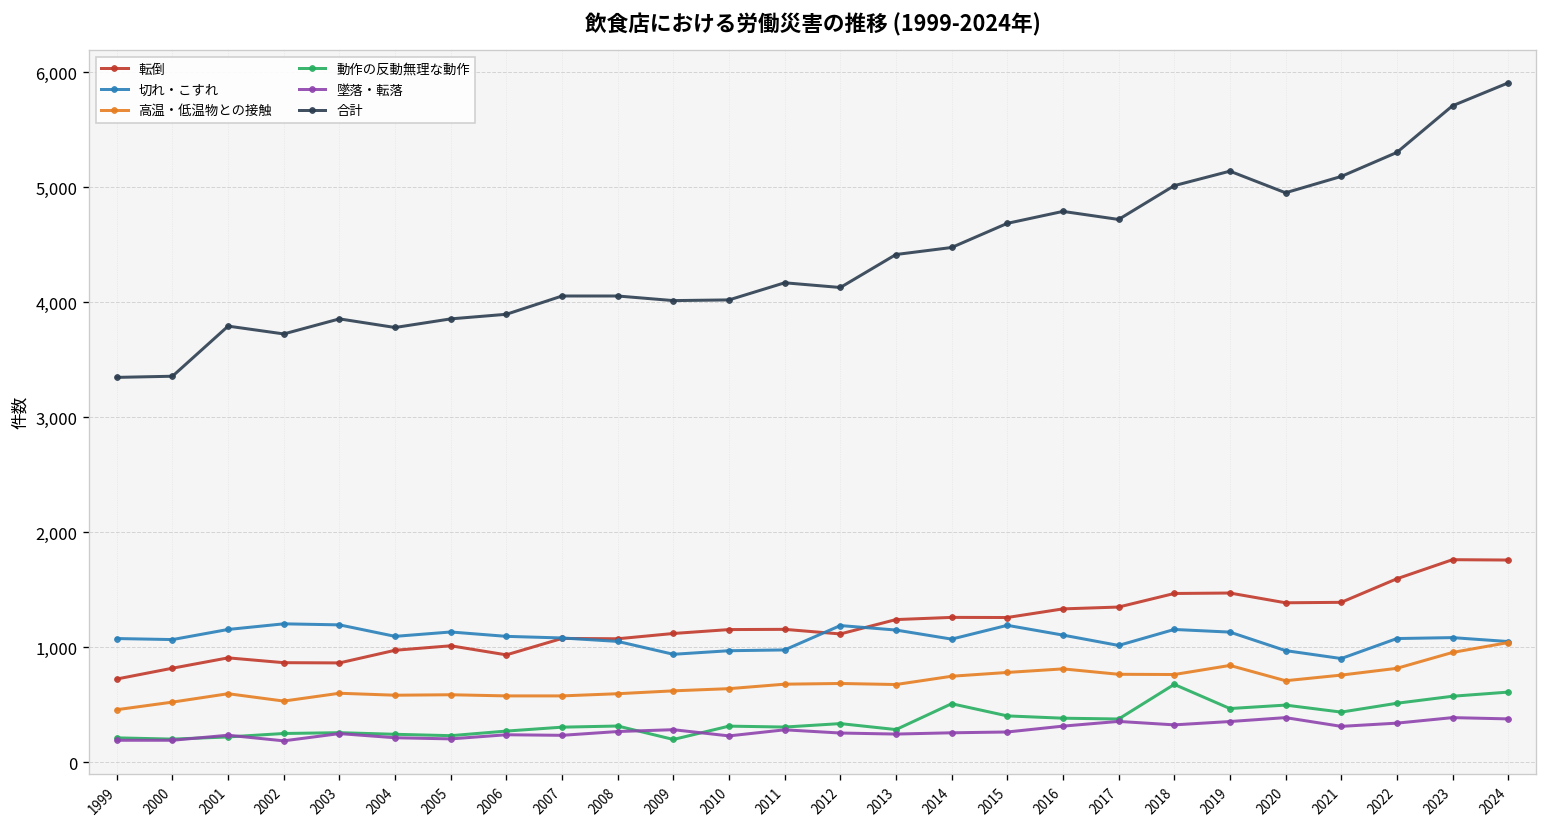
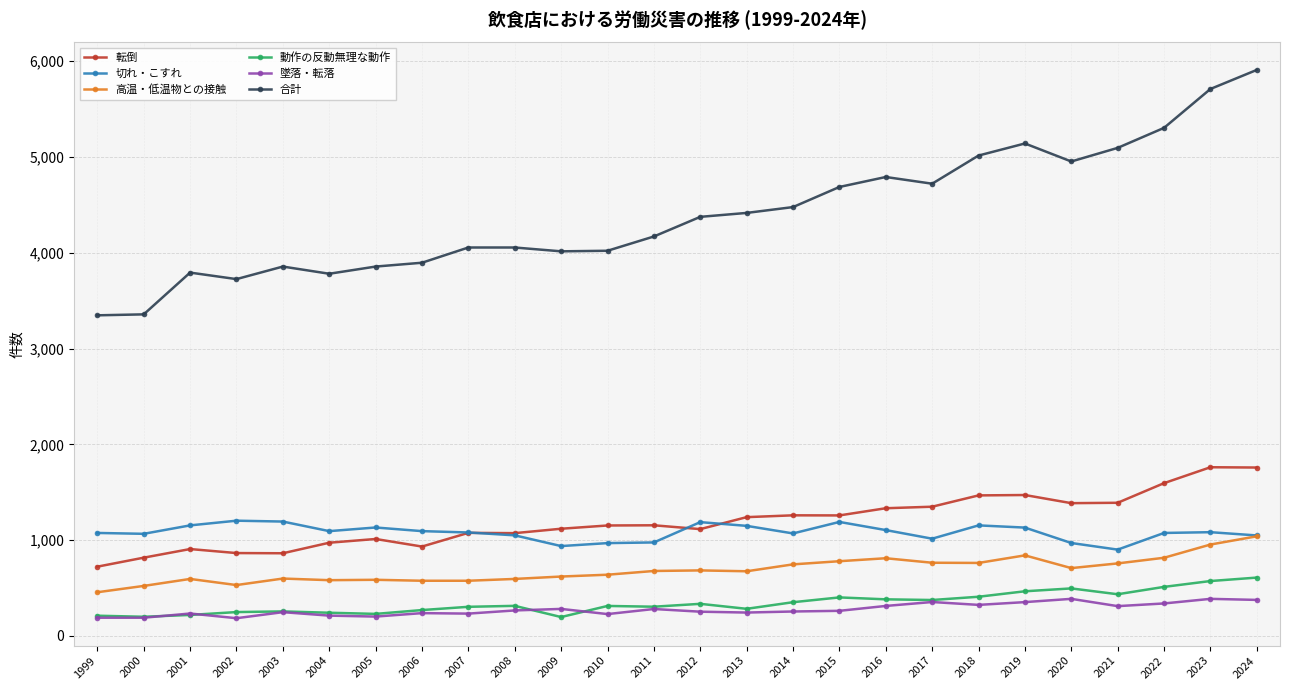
  {
    "転倒": {
      "1999": "700",
      "2000": "800",
      "2001": "900",
      "2002": "900",
      "2003": "900",
      "2004": "1,000",
      "2005": "1,000",
      "2006": "900",
      "2009": "1,100",
      "2010": "1,200",
      "2011": "1,200",
      "2012": "1,100",
      "2013": "1,200",
      "2014": "1,300",
      "2015": "1,300",
      "2016": "1,300",
      "2017": "1,300",
      "2018": "1,500",
      "2019": "1,500",
      "2020": "1,400",
      "2021": "1,400",
      "2022": "1,600",
      "2023": "1,800",
      "2024": "1,800"
    },
    "切れ・こすれ": {
      "1999": "1,100",
      "2000": "1,100",
      "2001": "1,200",
      "2002": "1,200",
      "2003": "1,200",
      "2004": "1,100",
      "2005": "1,100",
      "2006": "1,100",
      "2009": "900",
      "2010": "1,000",
      "2011": "1,000",
      "2012": "1,200",
      "2013": "1,100",
      "2014": "1,100",
      "2015": "1,200",
      "2016": "1,100",
      "2017": "1,000",
      "2018": "1,200",
      "2019": "1,100",
      "2020": "1,000",
      "2021": "900",
      "2022": "1,100",
      "2023": "1,100"
    },
    "高温・低温物との接触": {
      "1999": "500",
      "2000": "500",
      "2001": "600",
      "2002": "500",
      "2003": "600",
      "2004": "600",
      "2005": "600",
      "2006": "600",
      "2007": "600",
      "2008": "600",
      "2009": "600",
      "2010": "600",
      "2011": "700",
      "2012": "700",
      "2013": "700",
      "2014": "700",
      "2015": "800",
      "2016": "800",
      "2017": "800",
      "2018": "800",
      "2019": "800",
      "2020": "700",
      "2021": "800",
      "2022": "800",
      "2023": "1,000"
    },
    "動作の反動無理な動作": {
      "2002": "200",
      "2004": "200",
      "2005": "200",
      "2006": "300",
      "2007": "300",
      "2008": "300",
      "2009": "200",
      "2010": "300",
      "2012": "300",
      "2013": "300",
-     "2014": "500",
+     "2014": "400",
      "2015": "400",
      "2016": "400",
-     "2018": "700",
+     "2018": "400",
      "2019": "500",
      "2020": "500",
      "2021": "400",
      "2022": "500",
      "2023": "600",
      "2024": "600"
    },
    "墜落・転落": {
      "2002": "200",
      "2004": "200",
      "2005": "200",
      "2006": "200",
      "2007": "200",
      "2008": "300",
      "2009": "300",
      "2010": "200",
      "2012": "300",
      "2013": "200",
      "2014": "300",
      "2015": "300",
      "2016": "300",
      "2018": "300",
      "2019": "400",
      "2020": "400",
      "2021": "300",
      "2022": "300",
      "2023": "400",
      "2024": "400"
    },
    "合計": {
      "1999": "3,300",
      "2000": "3,400",
      "2001": "3,800",
      "2002": "3,700",
      "2003": "3,900",
      "2004": "3,800",
      "2005": "3,900",
      "2006": "3,900",
      "2007": "4,100",
      "2008": "4,100",
      "2009": "4,000",
      "2010": "4,000",
      "2011": "4,200",
-     "2012": "4,100",
+     "2012": "4,400",
      "2013": "4,400",
      "2014": "4,500",
      "2015": "4,700",
      "2016": "4,800",
      "2017": "4,700",
      "2018": "5,000",
      "2019": "5,100",
      "2020": "5,000",
      "2021": "5,100",
      "2022": "5,300",
      "2023": "5,700",
      "2024": "5,900"
    }
  }
